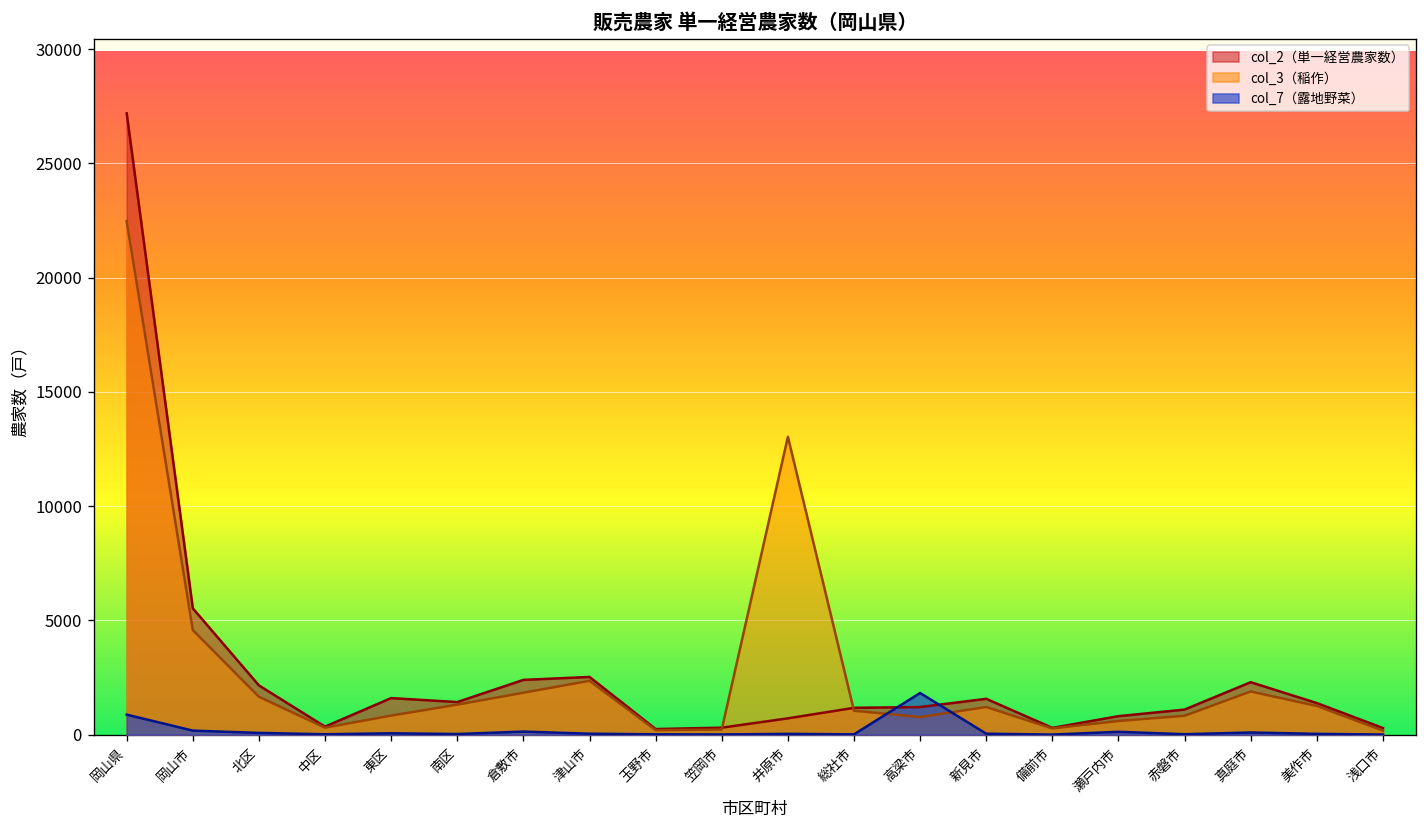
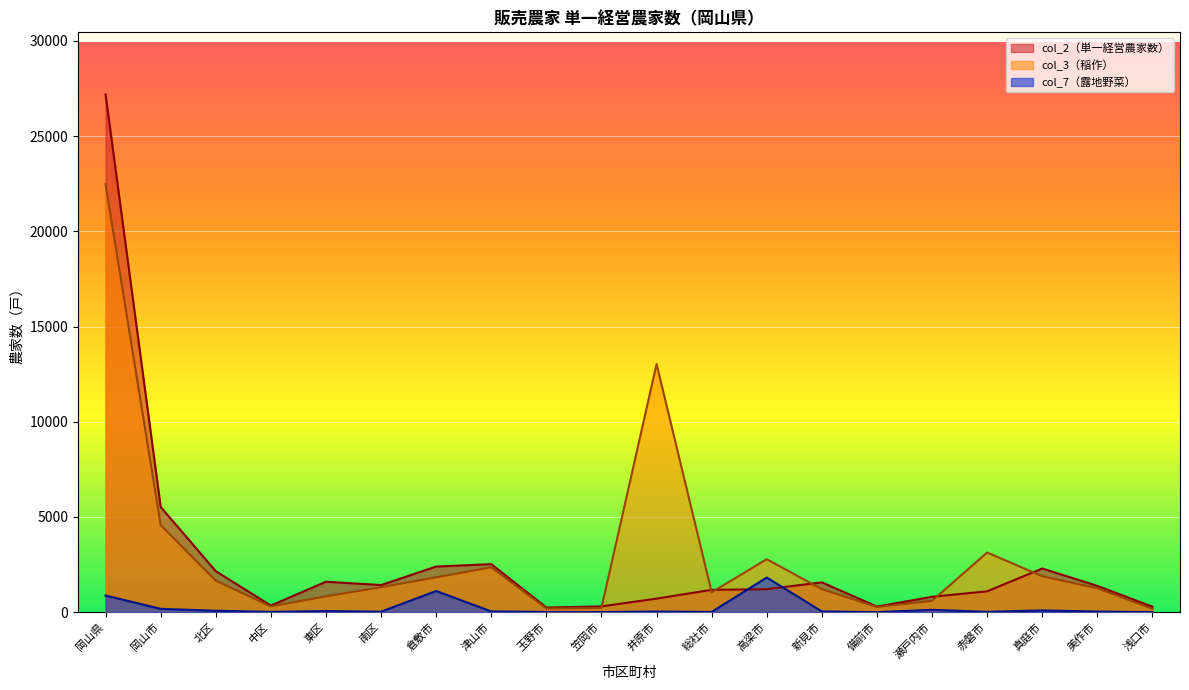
  {
    "col_2（単一経営農家数）": {
      "岡山県": 27200,
      "岡山市": 5500,
      "北区": 2200,
      "東区": 1600,
      "倉敷市": 2400,
      "津山市": 2500,
      "井原市": 700,
      "高梁市": 1200,
      "新見市": 1600,
      "瀬戸内市": 800,
      "赤磐市": 1100,
      "真庭市": 2300
    },
    "col_3（稲作）": {
      "岡山県": 22500,
      "岡山市": 4600,
      "北区": 1700,
      "東区": 800,
      "倉敷市": 1800,
      "津山市": 2400,
      "井原市": 13000,
-     "高梁市": 800,
+     "高梁市": 2800,
      "新見市": 1200,
      "瀬戸内市": 600,
-     "赤磐市": 800,
+     "赤磐市": 3100,
      "真庭市": 1900
    },
    "col_7（露地野菜）": {
      "岡山県": 900,
      "岡山市": 200,
      "北区": 100,
      "中区": 0,
      "東区": 100,
      "南区": 0,
-     "倉敷市": 100,
+     "倉敷市": 1100,
      "津山市": 0,
      "玉野市": 0,
      "笠岡市": 0,
      "井原市": 0,
      "総社市": 0,
      "高梁市": 1800,
      "新見市": 0,
      "備前市": 0,
      "瀬戸内市": 100,
      "赤磐市": 0,
      "真庭市": 100,
      "美作市": 0,
      "浅口市": 0
    }
  }
